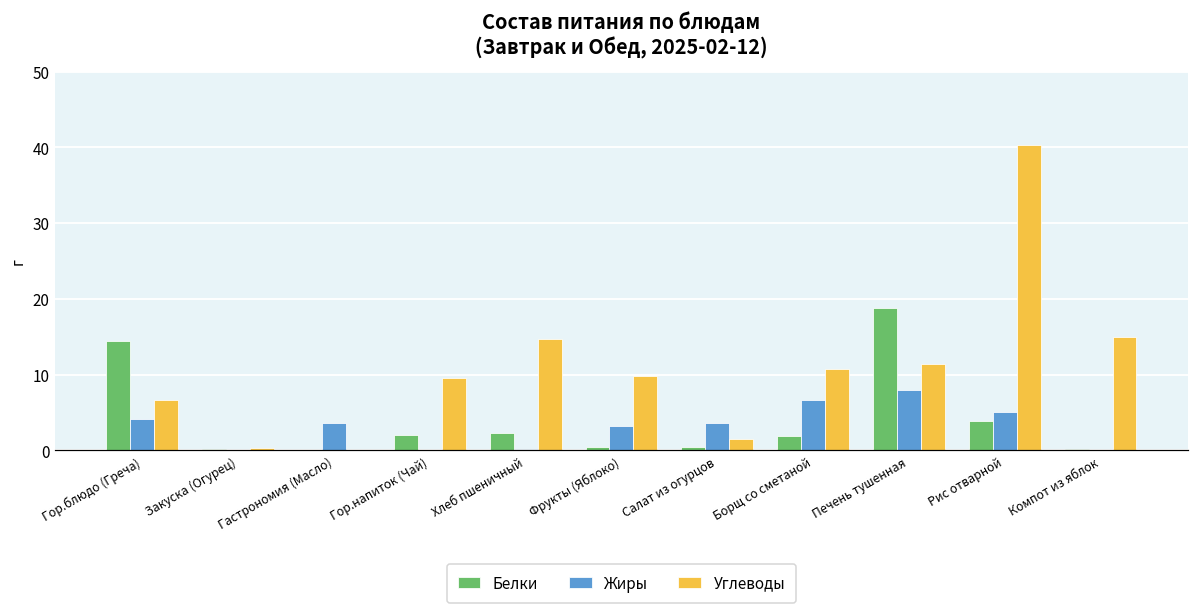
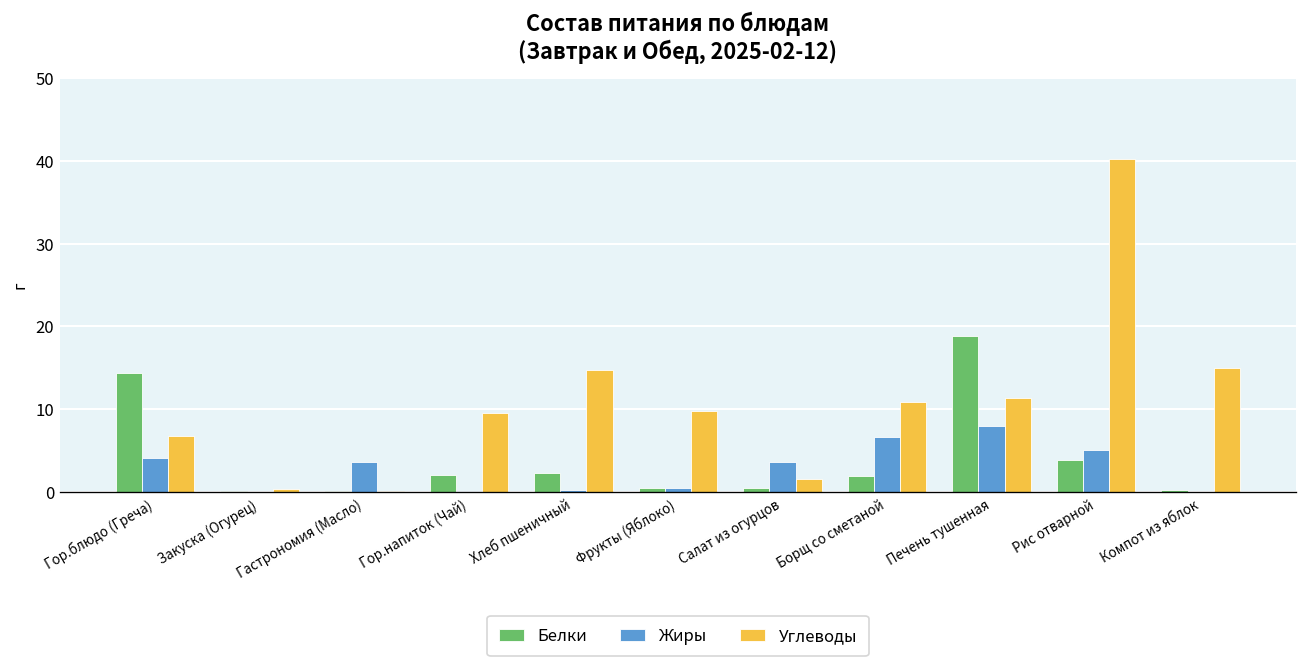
  {
    "Белки": {
      "Гор.блюдо (Греча)": 14,
      "Гор.напиток (Чай)": 2,
      "Хлеб пшеничный": 2,
      "Фрукты (Яблоко)": 0,
      "Салат из огурцов": 0,
      "Борщ со сметаной": 2,
      "Печень тушенная": 19,
      "Рис отварной": 4
    },
    "Жиры": {
      "Гор.блюдо (Греча)": 4,
      "Гастрономия (Масло)": 4,
-     "Фрукты (Яблоко)": 3,
+     "Фрукты (Яблоко)": 0,
      "Салат из огурцов": 4,
      "Борщ со сметаной": 7,
      "Печень тушенная": 8,
      "Рис отварной": 5,
      "Компот из яблок": 0
    },
    "Углеводы": {
      "Гор.блюдо (Греча)": 7,
      "Закуска (Огурец)": 0,
      "Гор.напиток (Чай)": 10,
      "Хлеб пшеничный": 15,
      "Фрукты (Яблоко)": 10,
      "Салат из огурцов": 2,
      "Борщ со сметаной": 11,
      "Печень тушенная": 11,
      "Рис отварной": 40,
      "Компот из яблок": 15
    }
  }
